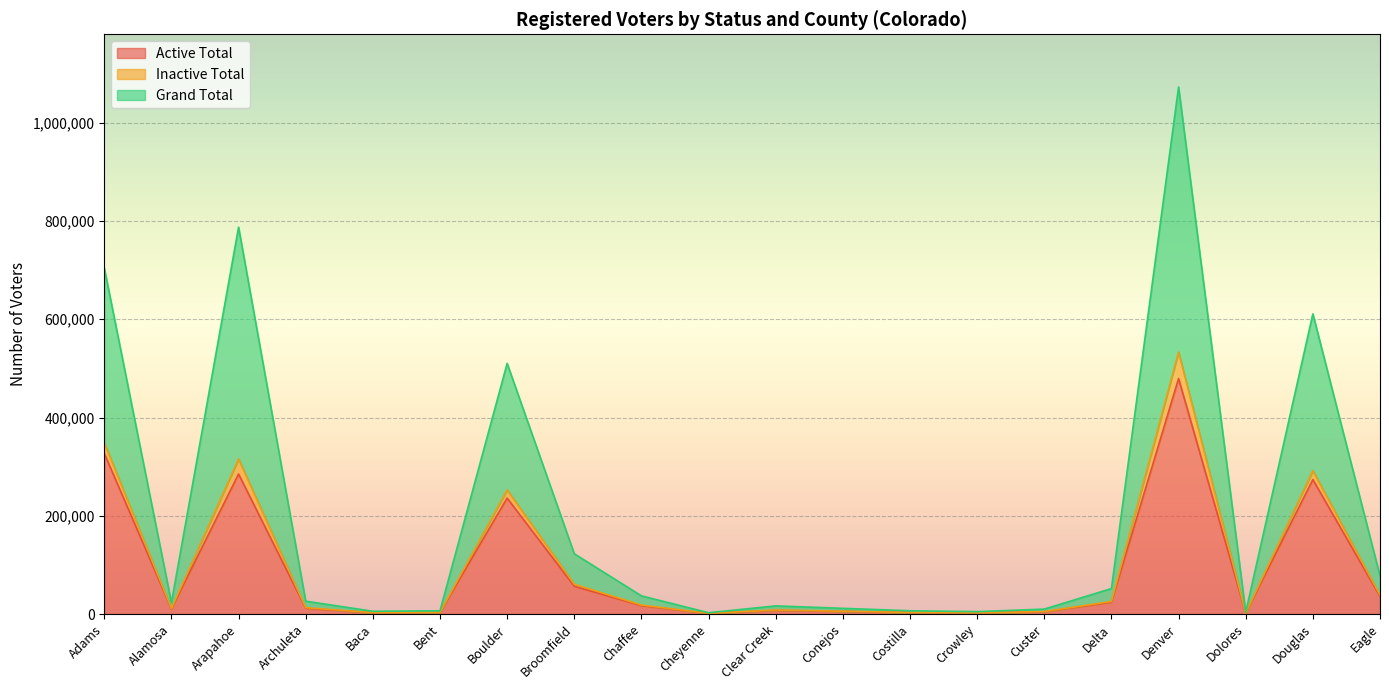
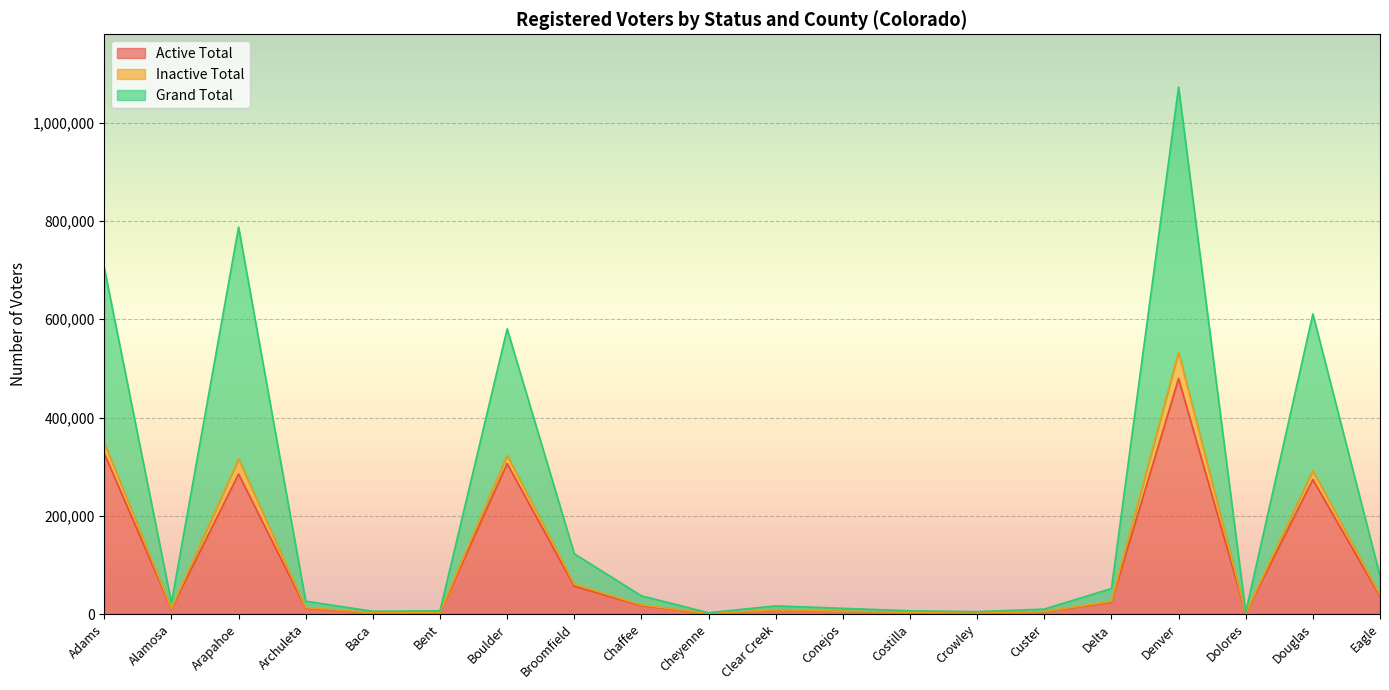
  {
    "Active Total": {
      "Adams": "330,000",
      "Arapahoe": "280,000",
-     "Boulder": "240,000",
+     "Boulder": "310,000",
      "Denver": "480,000",
      "Douglas": "270,000"
    },
    "Inactive Total": {
      "Adams": "20,000",
      "Arapahoe": "30,000",
      "Boulder": "20,000",
      "Denver": "50,000",
      "Douglas": "20,000"
    },
    "Grand Total": {
      "Adams": "360,000",
      "Alamosa": "10,000",
      "Arapahoe": "470,000",
      "Archuleta": "10,000",
      "Boulder": "260,000",
      "Broomfield": "60,000",
      "Chaffee": "20,000",
      "Clear Creek": "10,000",
      "Conejos": "10,000",
      "Delta": "30,000",
      "Denver": "540,000",
      "Douglas": "320,000",
      "Eagle": "40,000"
    }
  }
